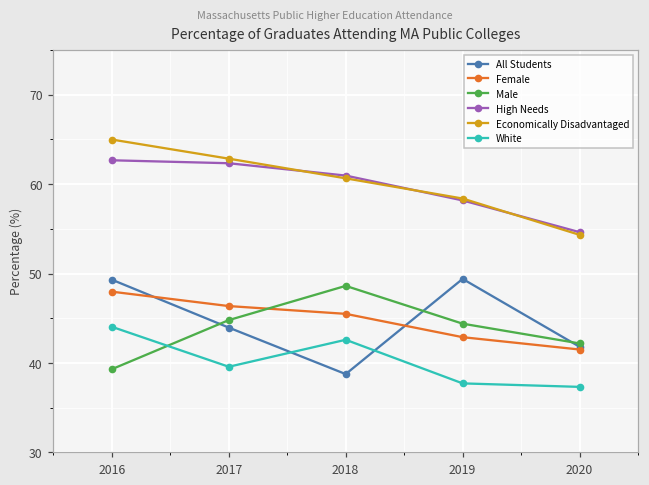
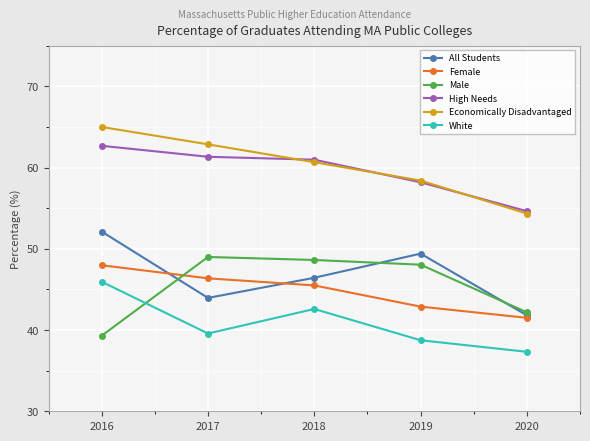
  {
    "All Students": {
-     "2016": 49,
+     "2016": 52,
      "2017": 44,
-     "2018": 39,
+     "2018": 46,
      "2019": 49
    },
    "Male": {
      "2016": 39,
-     "2017": 45,
+     "2017": 49,
      "2018": 49,
-     "2019": 44,
+     "2019": 48,
      "2020": 42
    },
    "High Needs": {
      "2016": 63,
-     "2017": 62
+     "2017": 61
    },
    "White": {
-     "2016": 44,
+     "2016": 46,
      "2017": 40,
      "2018": 43,
-     "2019": 38,
+     "2019": 39,
      "2020": 37
    }
  }
